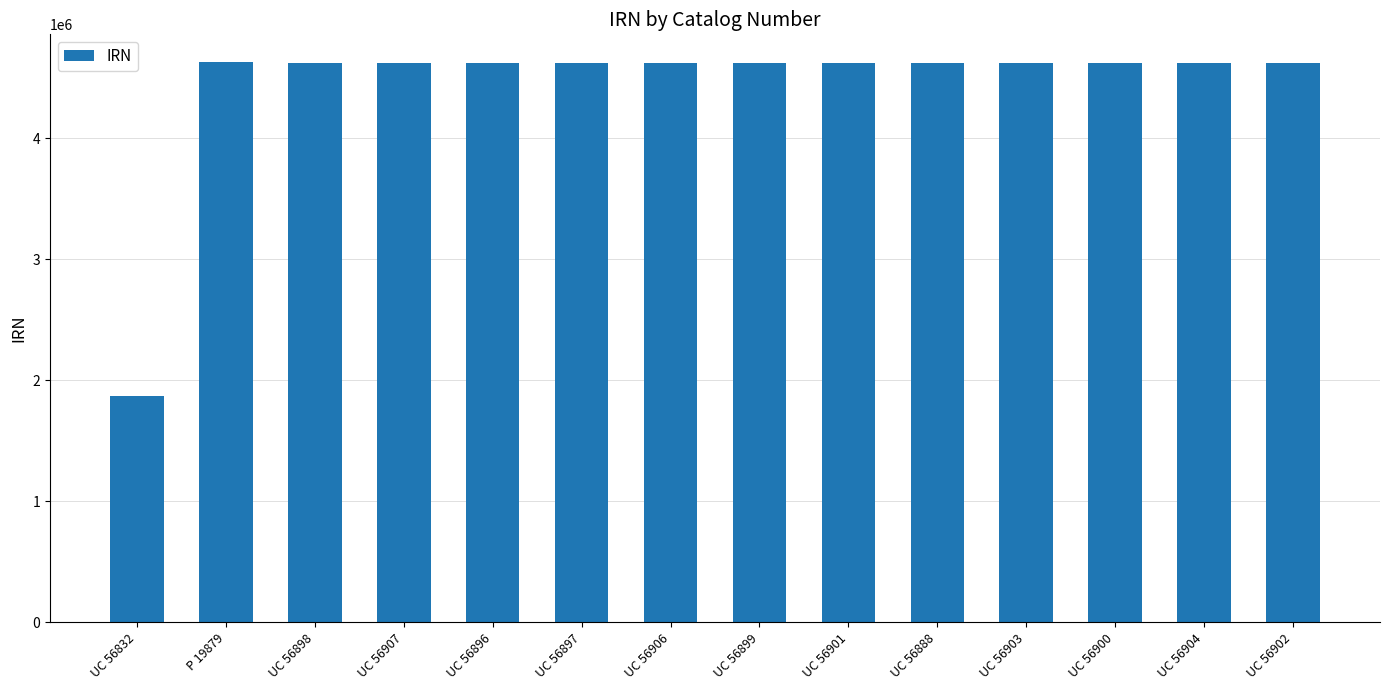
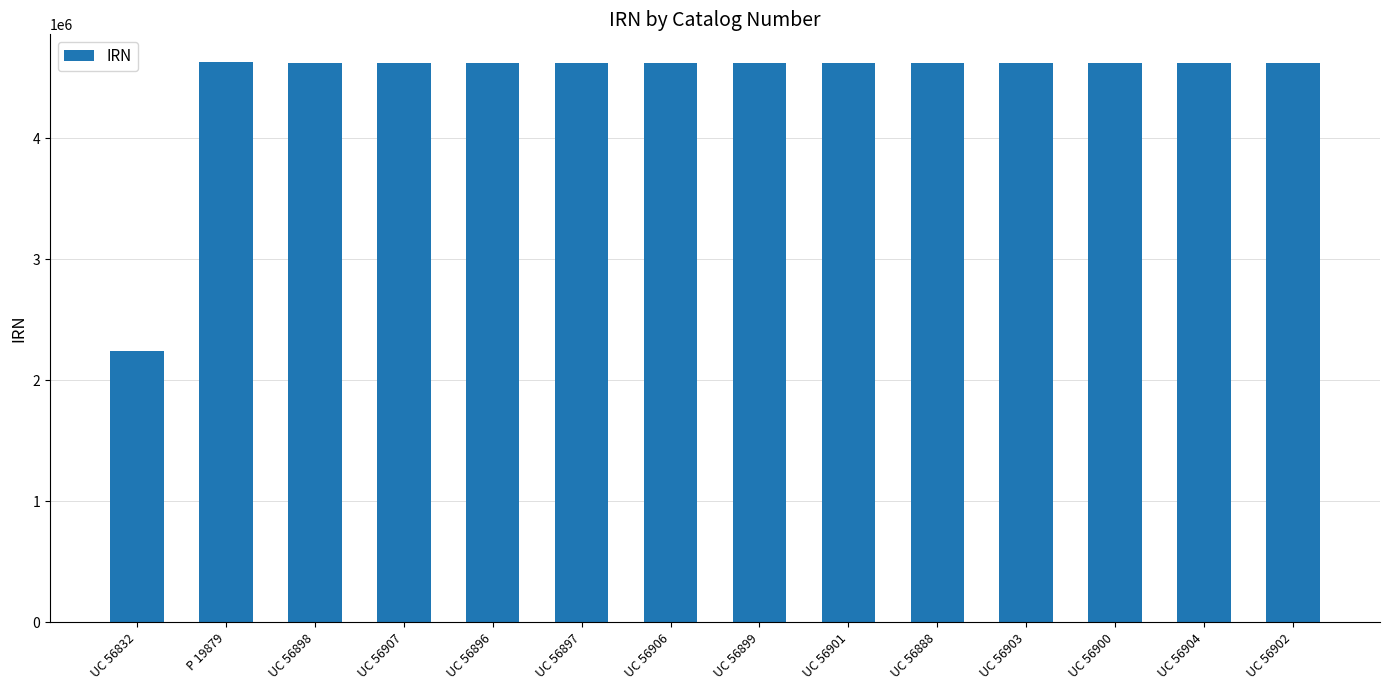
  {
-   "UC 56832": 1870000,
+   "UC 56832": 2240000,
    "P 19879": 4630000,
    "UC 56898": 4620000,
    "UC 56907": 4620000,
    "UC 56896": 4620000,
    "UC 56897": 4620000,
    "UC 56906": 4620000,
    "UC 56899": 4620000,
    "UC 56901": 4620000,
    "UC 56888": 4620000,
    "UC 56903": 4620000,
    "UC 56900": 4620000,
    "UC 56904": 4620000,
    "UC 56902": 4620000
  }
